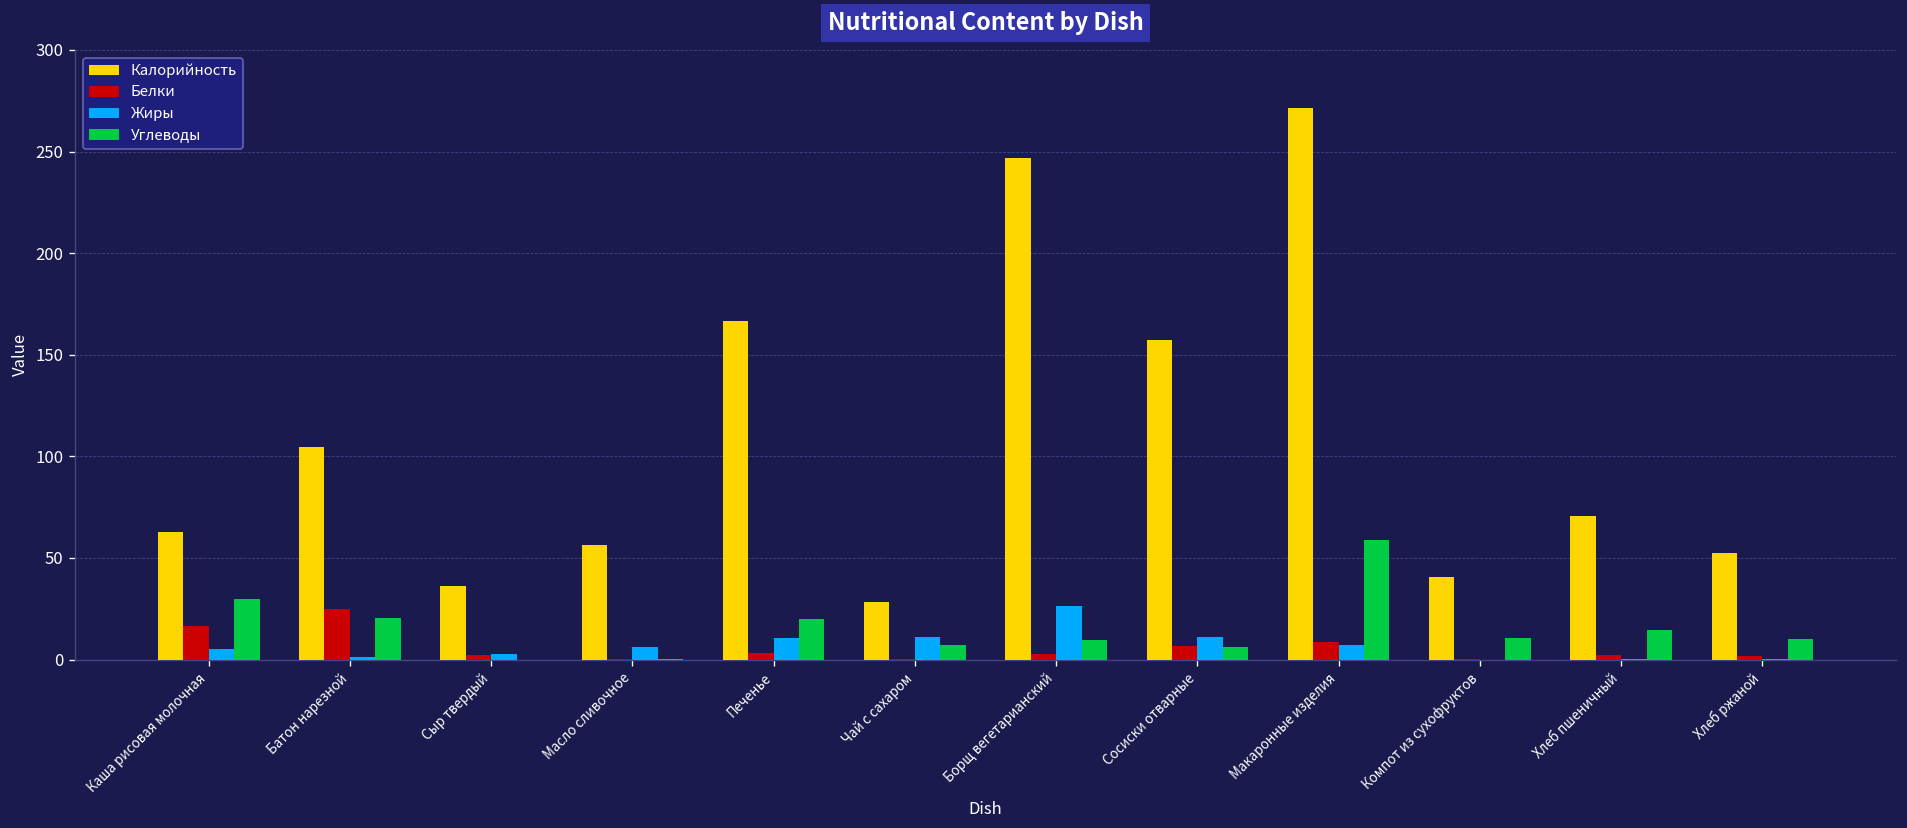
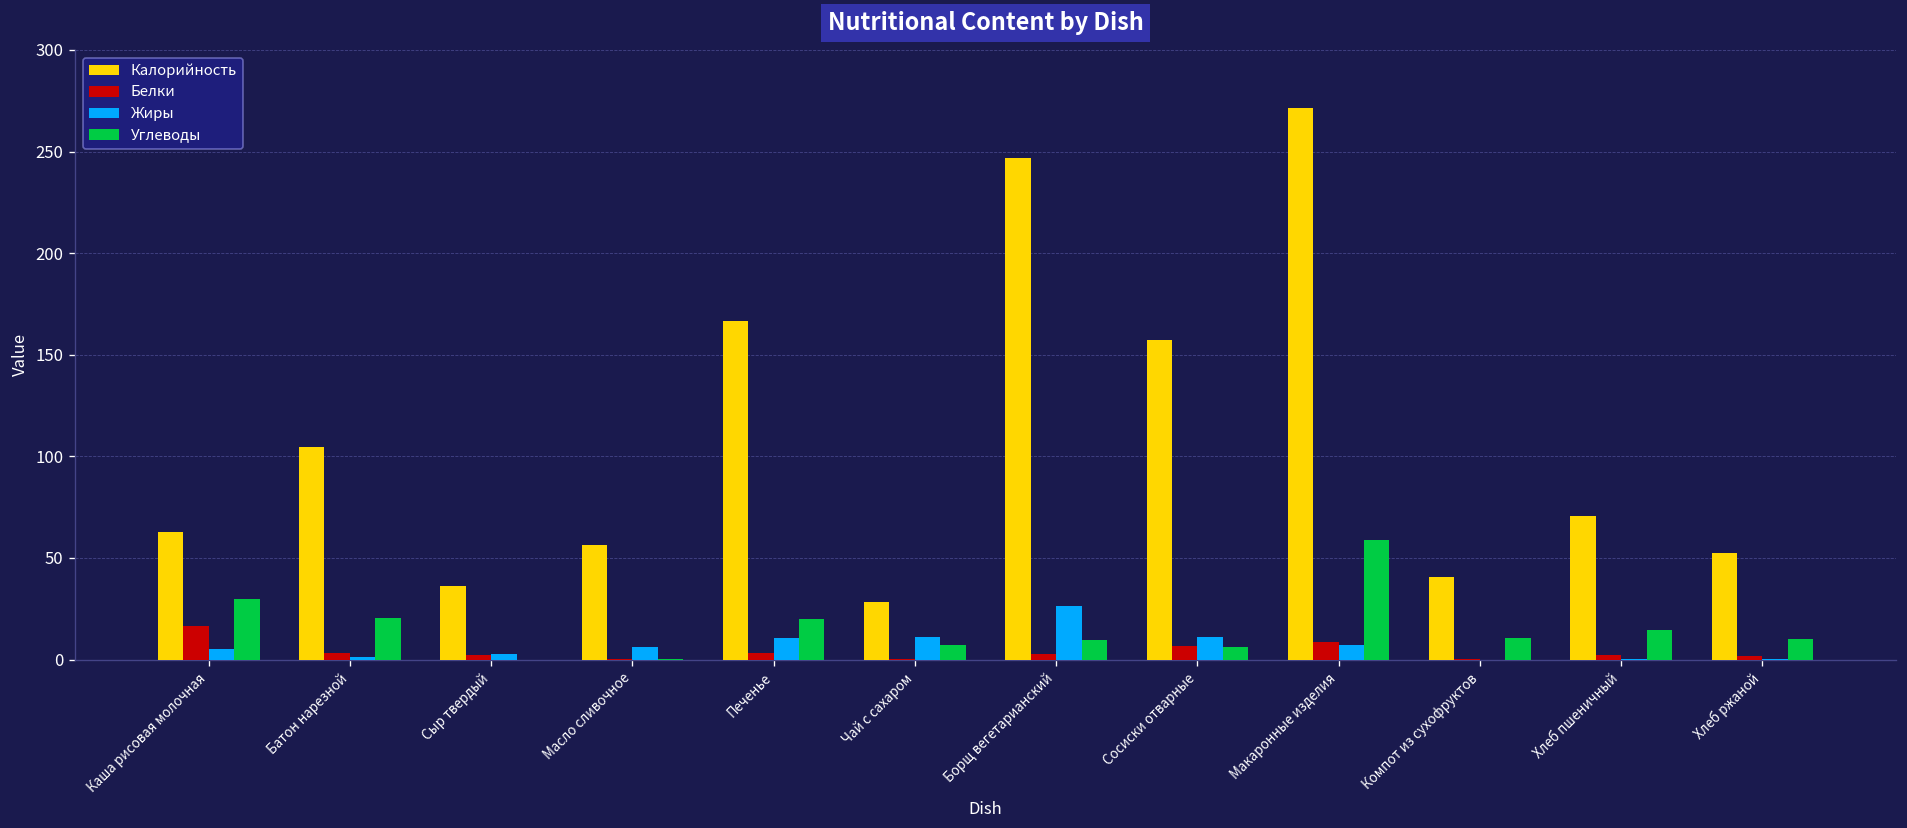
  {
    "Калорийность": {
      "Каша рисовая молочная": 63,
      "Батон нарезной": 105,
      "Сыр твердый": 36,
      "Масло сливочное": 57,
      "Печенье": 167,
      "Чай с сахаром": 28,
      "Борщ вегетарианский": 247,
      "Сосиски отварные": 157,
      "Макаронные изделия": 271,
      "Компот из сухофруктов": 40,
      "Хлеб пшеничный": 71,
      "Хлеб ржаной": 52
    },
    "Белки": {
      "Каша рисовая молочная": 16,
-     "Батон нарезной": 25,
+     "Батон нарезной": 3,
      "Сыр твердый": 2,
      "Печенье": 3,
      "Борщ вегетарианский": 3,
      "Сосиски отварные": 6,
      "Макаронные изделия": 9,
      "Хлеб пшеничный": 2,
      "Хлеб ржаной": 2
    },
    "Жиры": {
      "Каша рисовая молочная": 5,
      "Сыр твердый": 3,
      "Масло сливочное": 6,
      "Печенье": 10,
      "Чай с сахаром": 11,
      "Борщ вегетарианский": 26,
      "Сосиски отварные": 11,
      "Макаронные изделия": 7,
      "Компот из сухофруктов": 0
    },
    "Углеводы": {
      "Каша рисовая молочная": 30,
      "Батон нарезной": 21,
      "Сыр твердый": 0,
      "Печенье": 20,
      "Чай с сахаром": 7,
      "Борщ вегетарианский": 10,
      "Сосиски отварные": 6,
      "Макаронные изделия": 59,
      "Компот из сухофруктов": 11,
      "Хлеб пшеничный": 15,
      "Хлеб ржаной": 10
    }
  }
